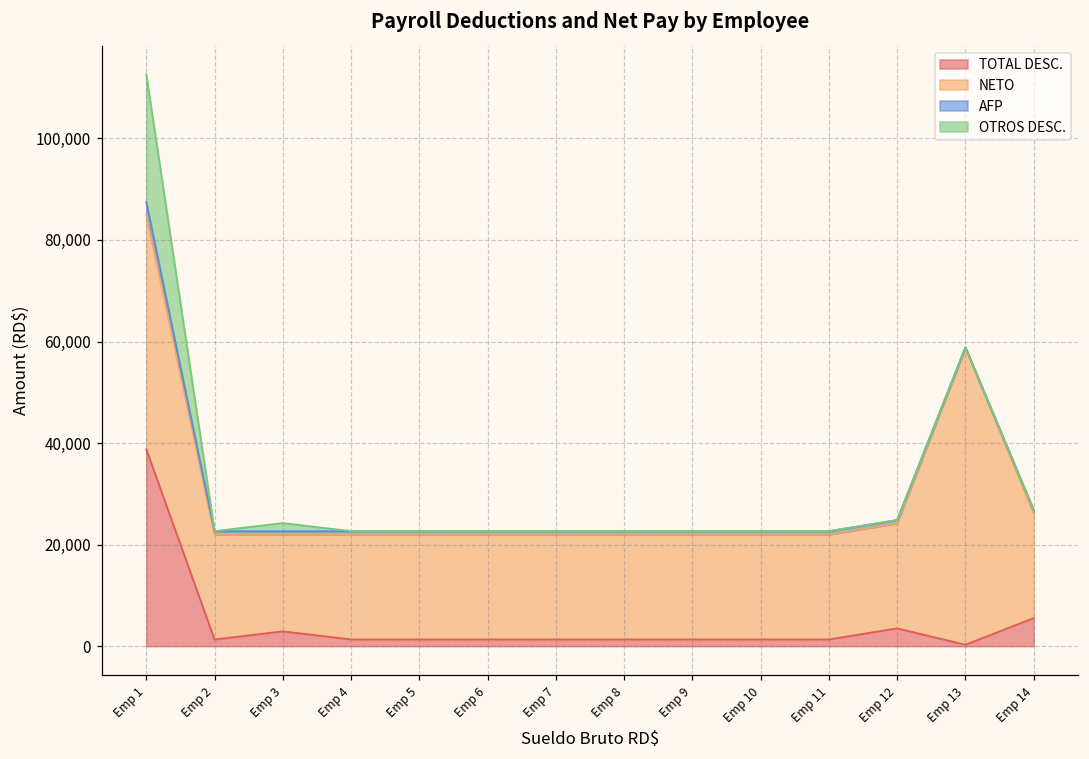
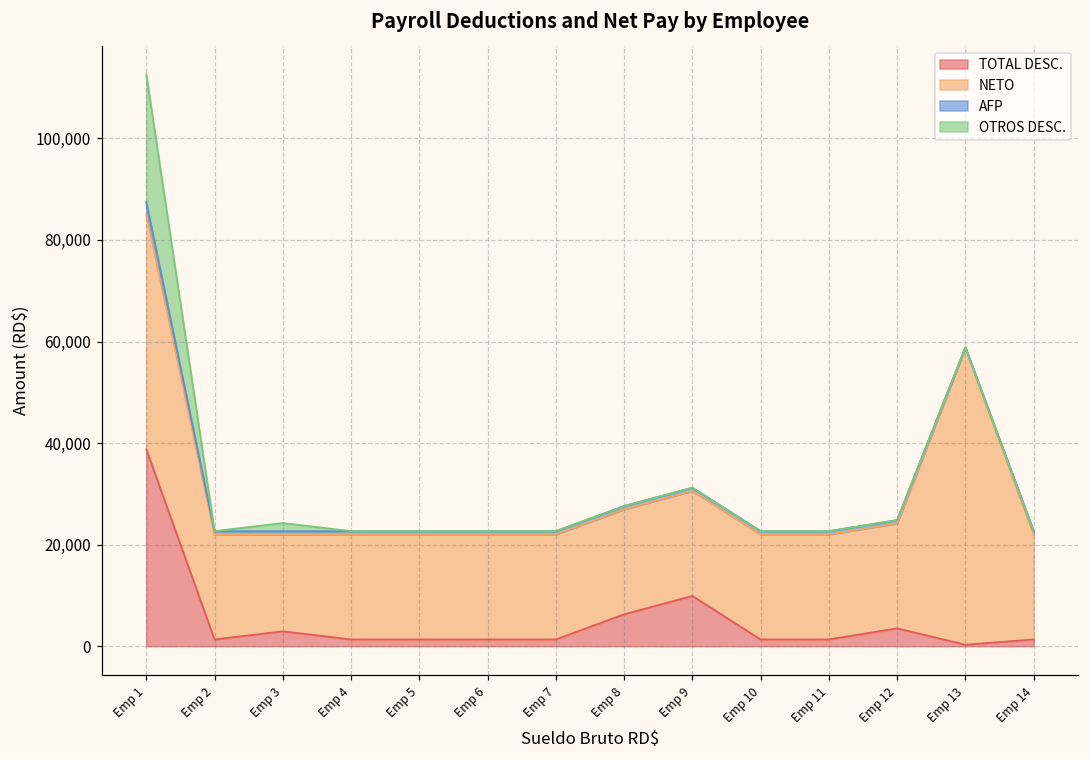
  {
    "TOTAL DESC.": {
      "Emp 1": "39,000",
      "Emp 2": "1,000",
      "Emp 3": "3,000",
      "Emp 4": "1,000",
      "Emp 5": "1,000",
      "Emp 6": "1,000",
      "Emp 7": "1,000",
-     "Emp 8": "1,000",
-     "Emp 9": "1,000",
+     "Emp 8": "6,000",
+     "Emp 9": "10,000",
      "Emp 10": "1,000",
      "Emp 11": "1,000",
      "Emp 12": "4,000",
      "Emp 13": "0",
-     "Emp 14": "6,000"
+     "Emp 14": "1,000"
    },
    "NETO": {
      "Emp 1": "46,000",
      "Emp 2": "21,000",
      "Emp 3": "19,000",
      "Emp 4": "21,000",
      "Emp 5": "21,000",
      "Emp 6": "21,000",
      "Emp 7": "21,000",
      "Emp 8": "21,000",
      "Emp 9": "21,000",
      "Emp 10": "21,000",
      "Emp 11": "21,000",
      "Emp 12": "21,000",
      "Emp 14": "21,000"
    },
    "AFP": {
      "Emp 1": "2,000",
      "Emp 3": "1,000"
    },
    "OTROS DESC.": {
      "Emp 1": "25,000",
      "Emp 3": "2,000"
    }
  }
